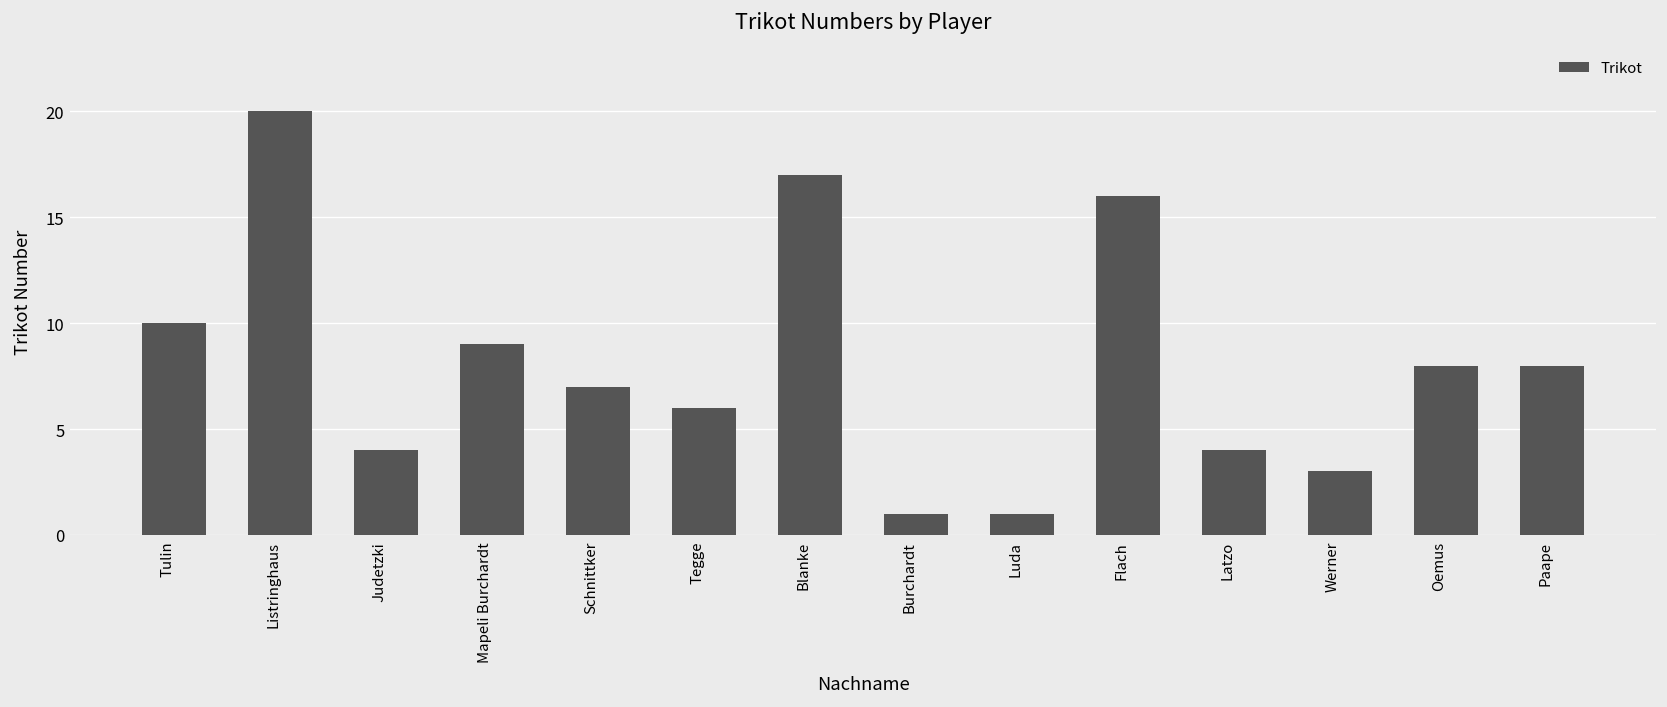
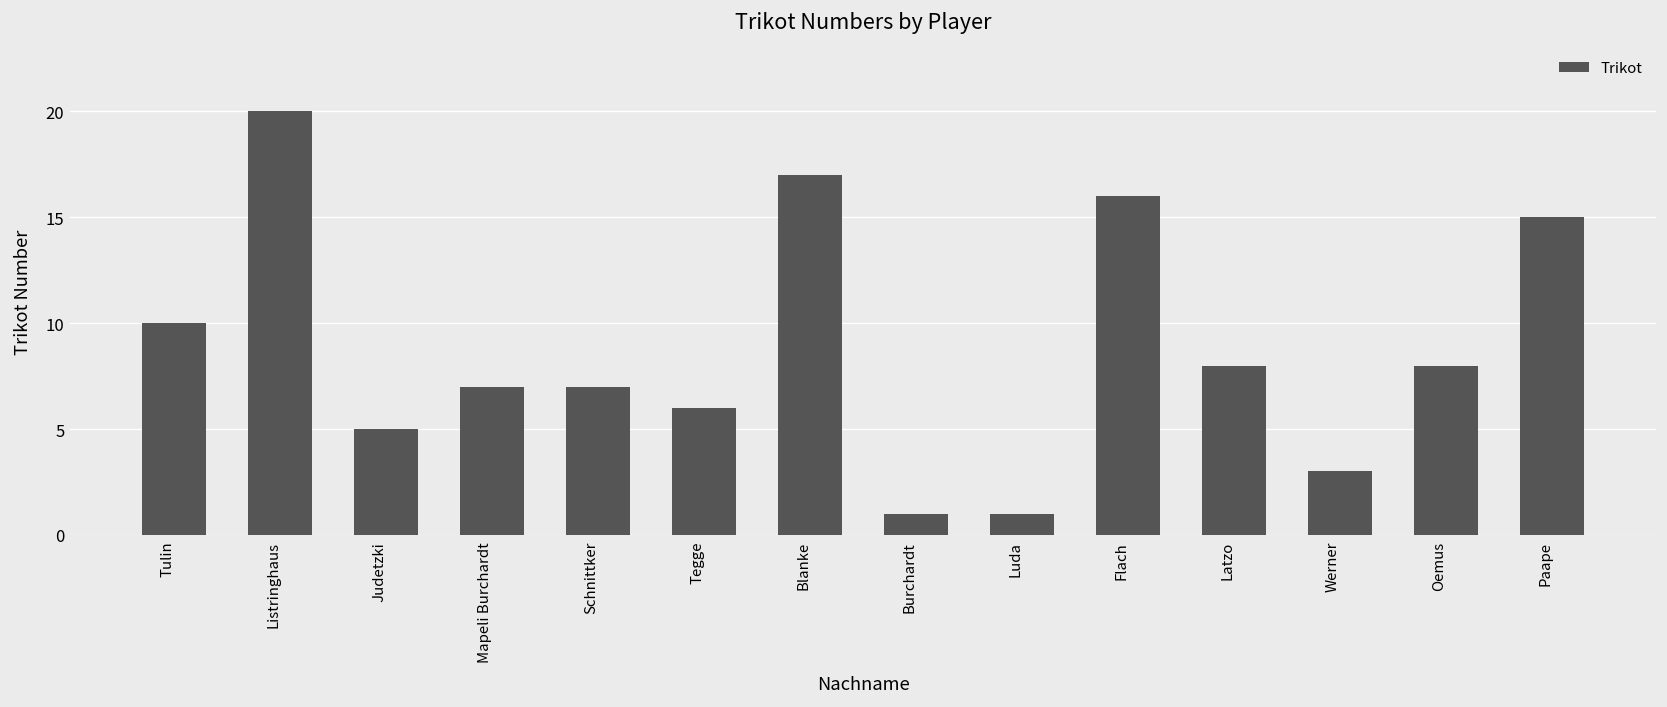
  {
    "Tulin": 10,
    "Listringhaus": 20,
-   "Judetzki": 4,
-   "Mapeli Burchardt": 9,
+   "Judetzki": 5,
+   "Mapeli Burchardt": 7,
    "Schnittker": 7,
    "Tegge": 6,
    "Blanke": 17,
    "Burchardt": 1,
    "Luda": 1,
    "Flach": 16,
-   "Latzo": 4,
+   "Latzo": 8,
    "Werner": 3,
    "Oemus": 8,
-   "Paape": 8
+   "Paape": 15
  }
